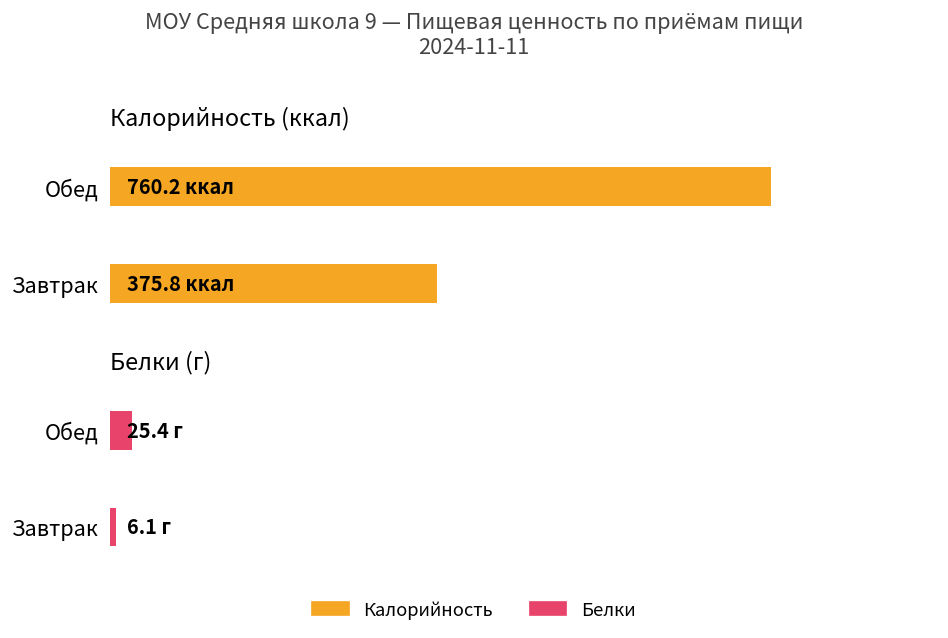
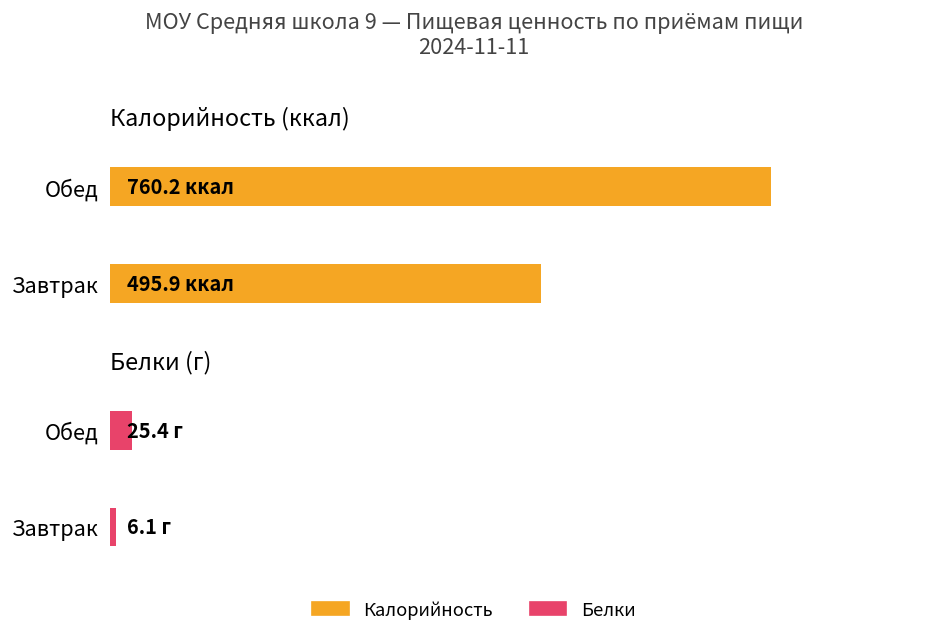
  {
    "Калорийность (ккал)": {
      "Обед": 760.2,
-     "Завтрак": 375.8
+     "Завтрак": 495.9
    },
    "Белки (г)": {
      "Обед": 25.4,
      "Завтрак": 6.1
    }
  }
